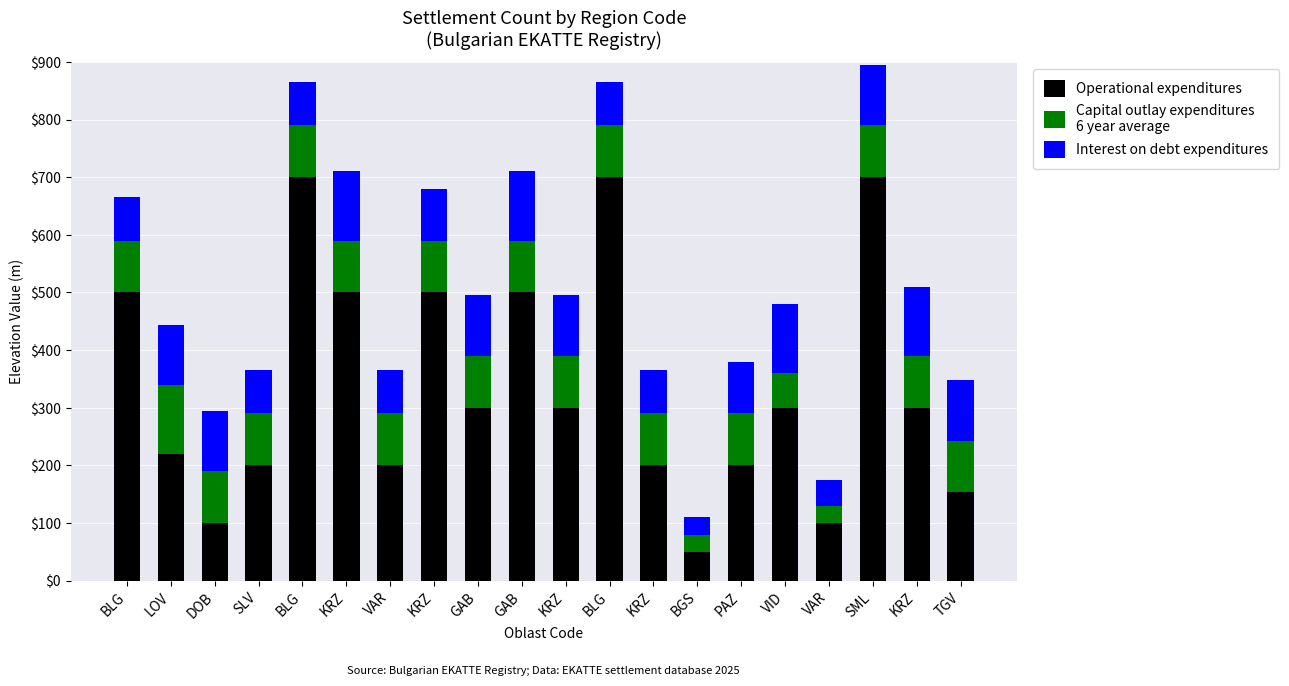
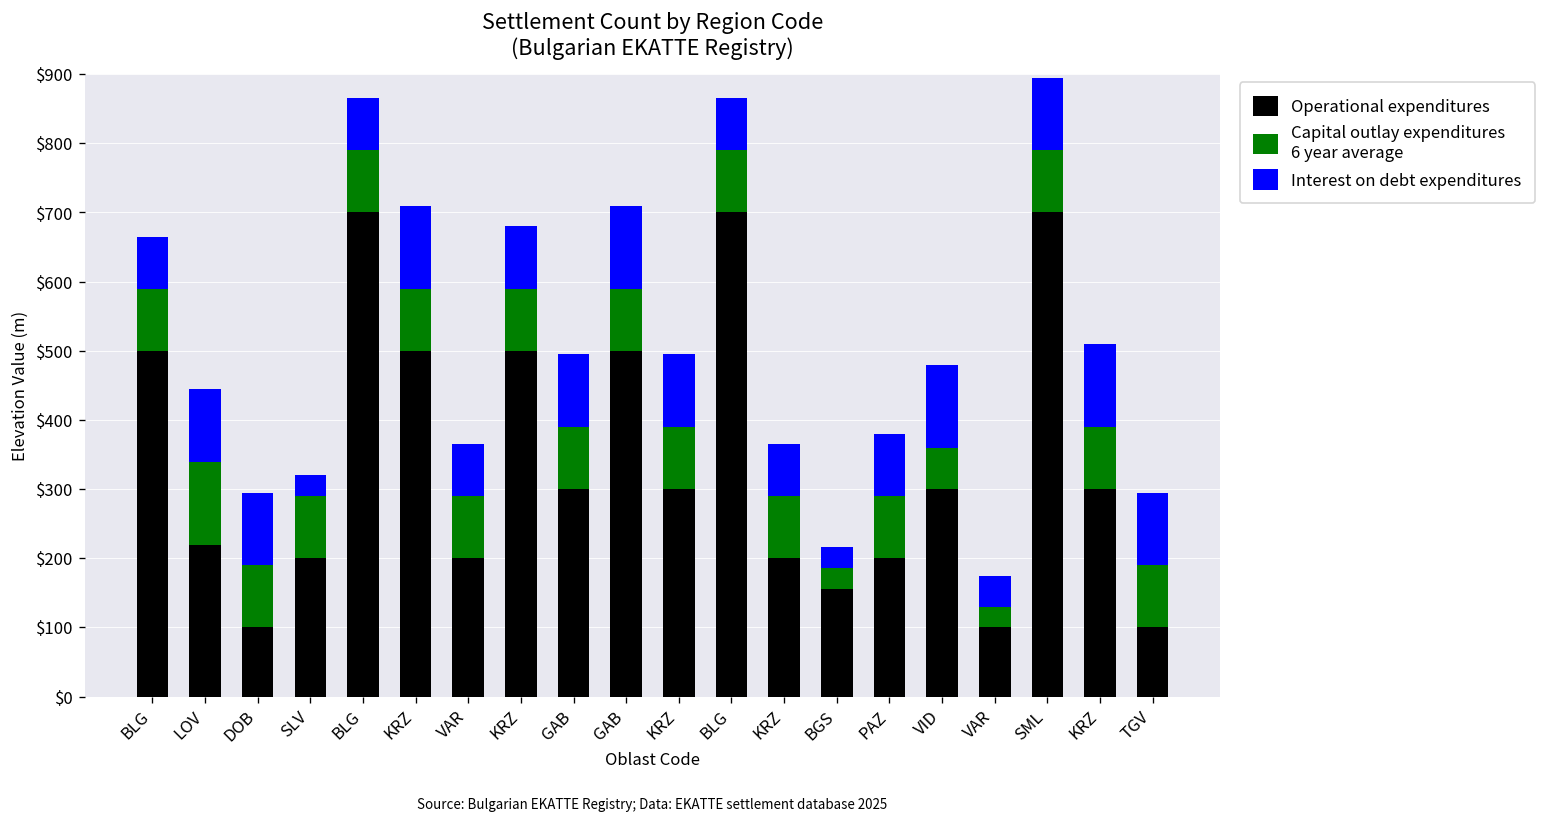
  {
    "Operational expenditures": {
      "LOV": "$220",
      "DOB": "$100",
      "SLV": "$200",
-     "BGS": "$50",
+     "BGS": "$160",
      "PAZ": "$200",
      "VID": "$300",
      "SML": "$700",
-     "TGV": "$150"
+     "TGV": "$100"
    },
    "Capital outlay expenditures 6 year average": {
      "LOV": "$120",
      "DOB": "$90",
      "SLV": "$90",
      "BGS": "$30",
      "PAZ": "$90",
      "VID": "$60",
      "SML": "$90",
      "TGV": "$90"
    },
    "Interest on debt expenditures": {
      "LOV": "$110",
      "DOB": "$110",
-     "SLV": "$80",
+     "SLV": "$30",
      "BGS": "$30",
      "PAZ": "$90",
      "VID": "$120",
      "SML": "$110",
      "TGV": "$110"
    }
  }
